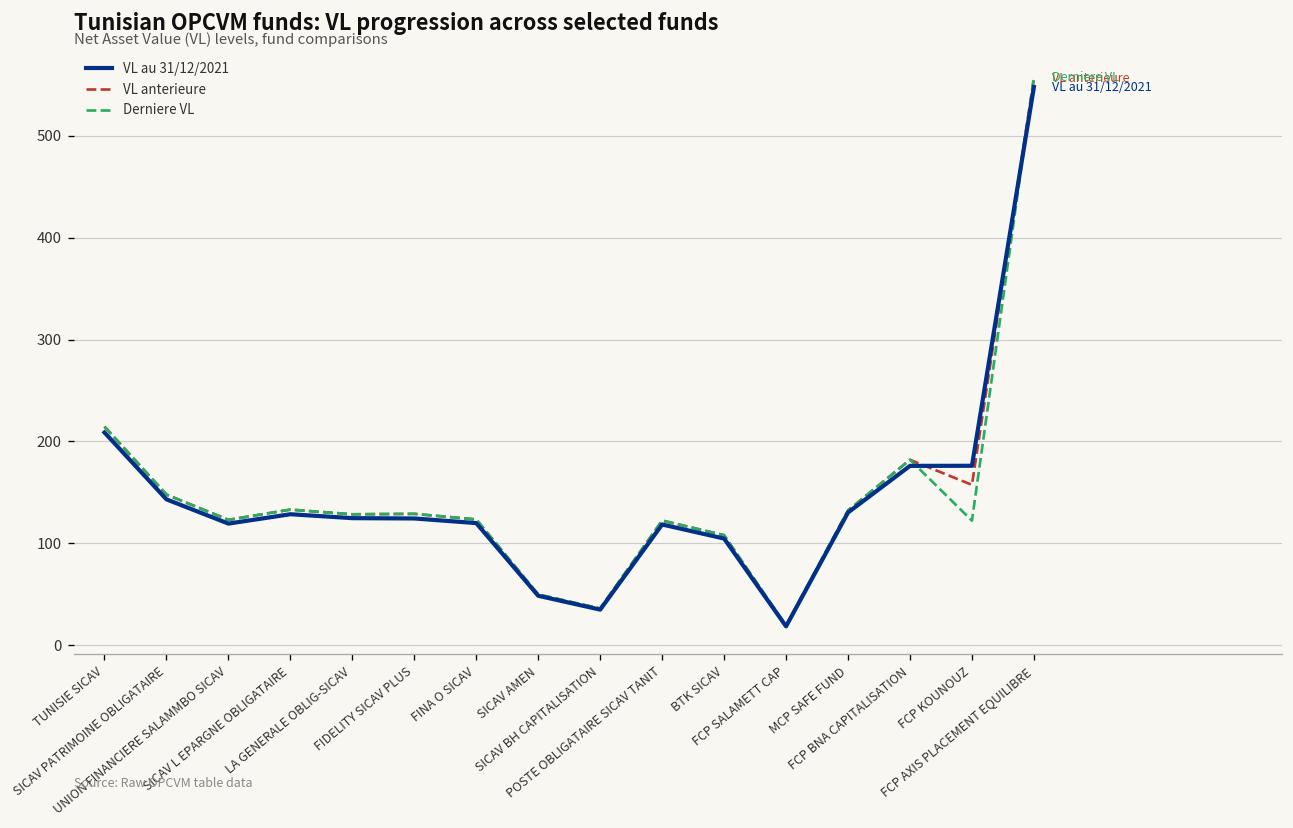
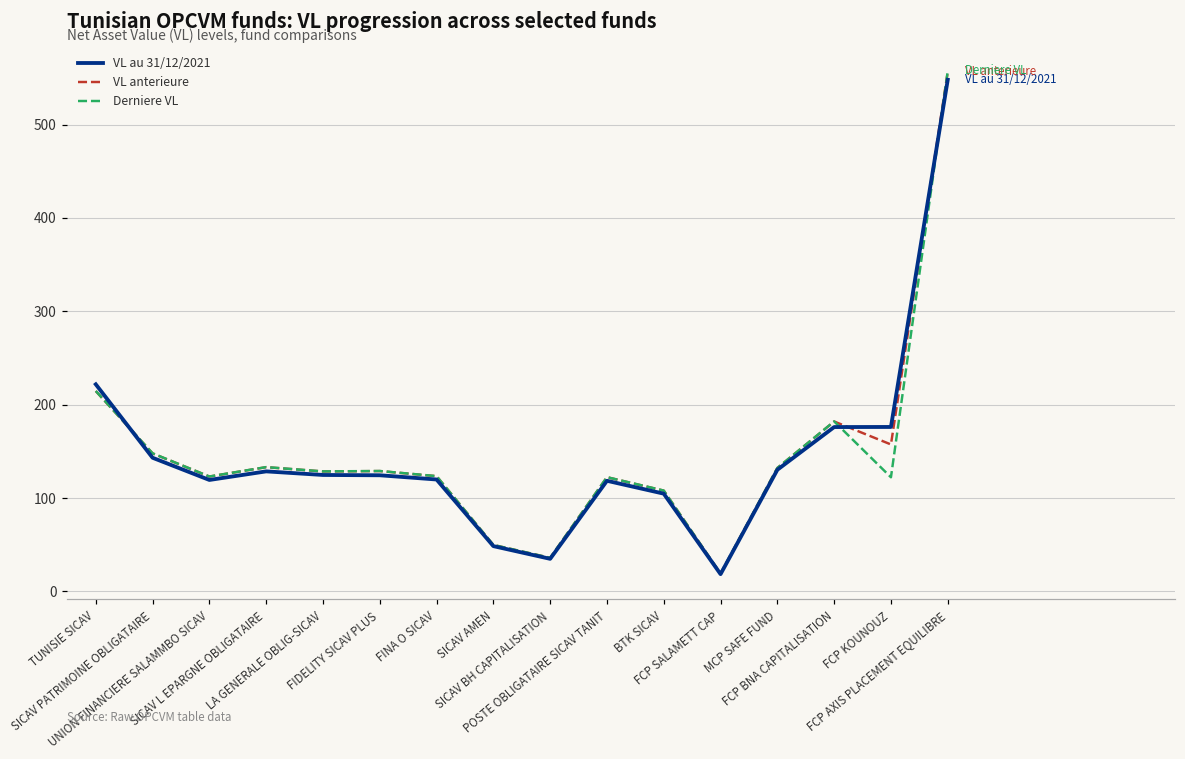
  {
    "VL au 31/12/2021": {
-     "TUNISIE SICAV": 210,
+     "TUNISIE SICAV": 220,
      "SICAV PATRIMOINE OBLIGATAIRE": 140,
      "UNION FINANCIERE SALAMMBO SICAV": 120,
      "SICAV L EPARGNE OBLIGATAIRE": 130,
      "LA GENERALE OBLIG-SICAV": 120,
      "FIDELITY SICAV PLUS": 120,
      "FINA O SICAV": 120,
      "POSTE OBLIGATAIRE SICAV TANIT": 120,
      "BTK SICAV": 100,
      "FCP BNA CAPITALISATION": 180,
      "FCP KOUNOUZ": 180
    },
    "VL anterieure": {
      "FCP KOUNOUZ": 160
    },
    "Derniere VL": {
      "FCP KOUNOUZ": 120
    }
  }
